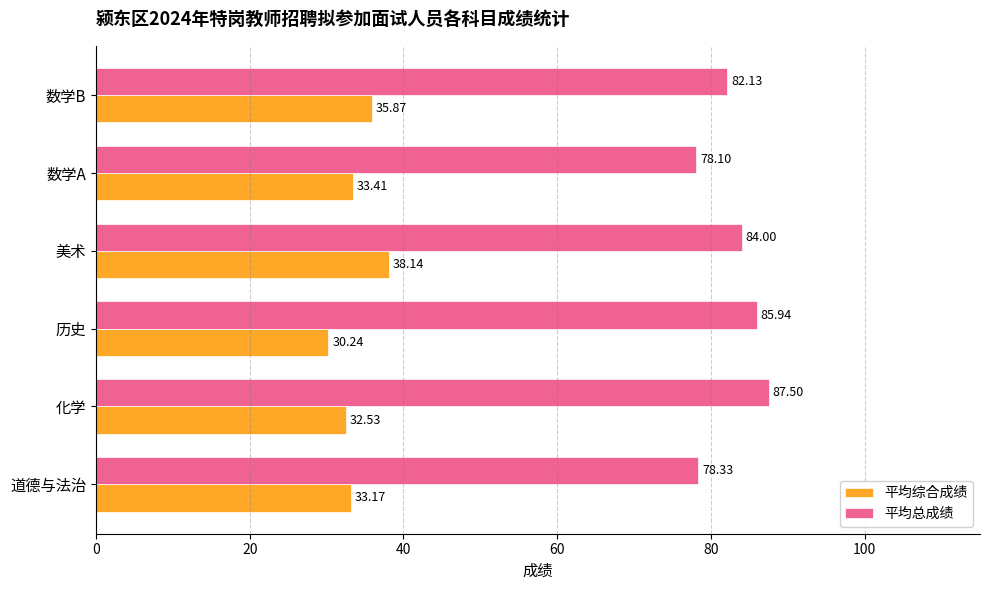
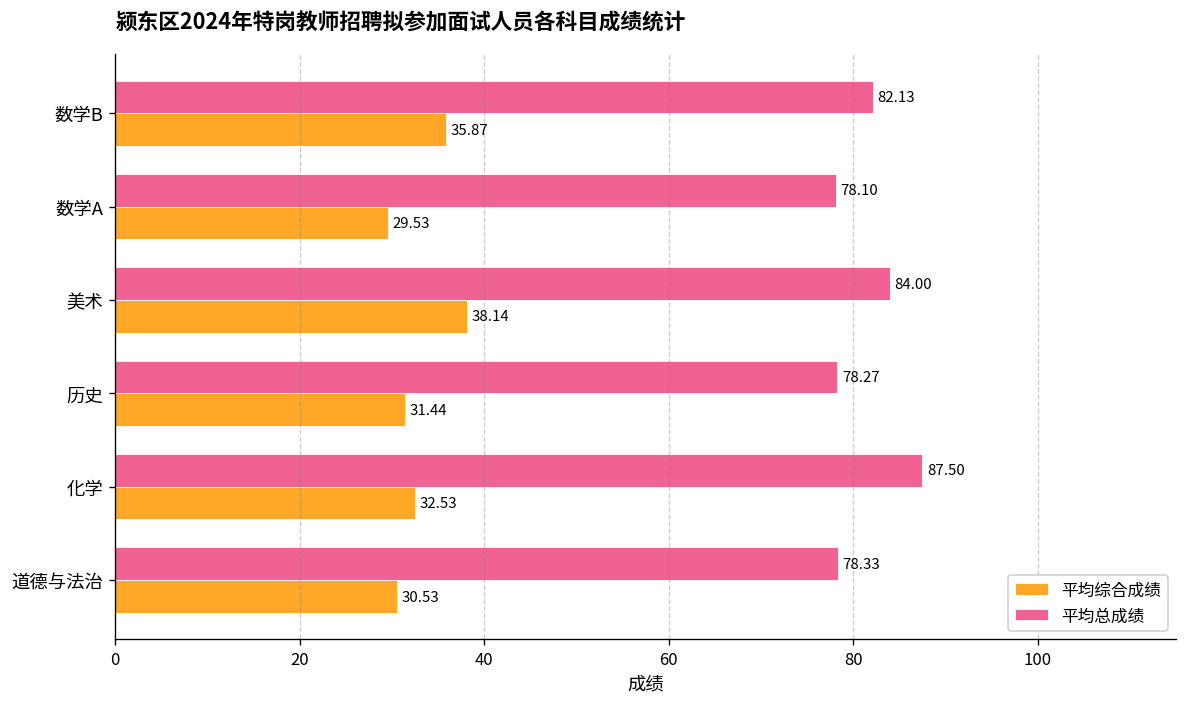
  {
    "平均综合成绩": {
      "数学B": 35.87,
-     "数学A": 33.41,
+     "数学A": 29.53,
      "美术": 38.14,
-     "历史": 30.24,
+     "历史": 31.44,
      "化学": 32.53,
-     "道德与法治": 33.17
+     "道德与法治": 30.53
    },
    "平均总成绩": {
      "数学B": 82.13,
      "数学A": 78.10,
      "美术": 84.00,
-     "历史": 85.94,
+     "历史": 78.27,
      "化学": 87.50,
      "道德与法治": 78.33
    }
  }
